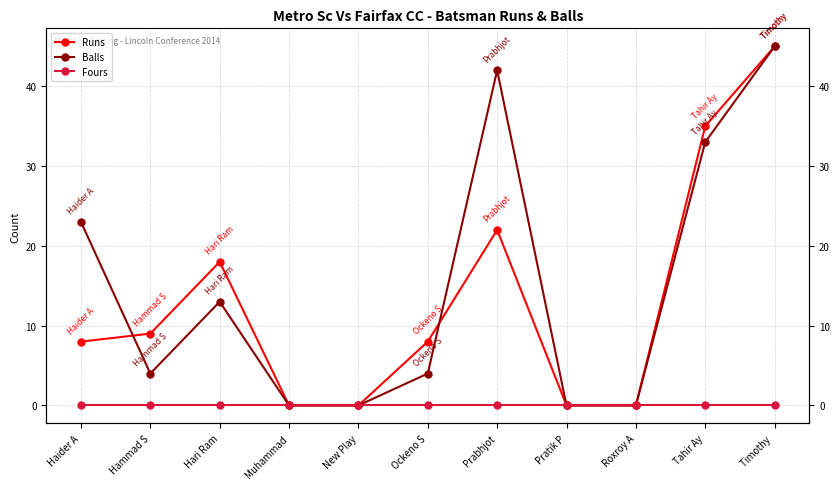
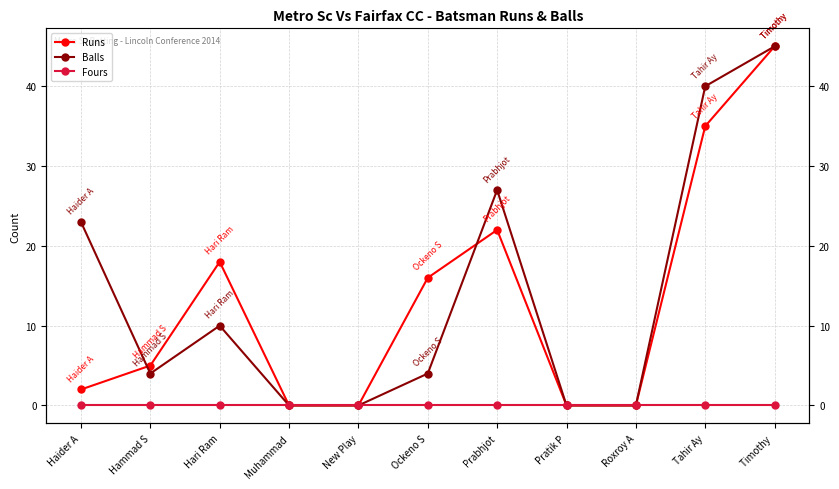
  {
    "Runs": {
-     "Haider A": 8,
-     "Hammad S": 9,
+     "Haider A": 2,
+     "Hammad S": 5,
      "Hari Ram": 18,
-     "Ockeno S": 8,
+     "Ockeno S": 16,
      "Prabhjot": 22,
      "Tahir Ay": 35
    },
    "Balls": {
      "Haider A": 23,
      "Hammad S": 4,
-     "Hari Ram": 13,
+     "Hari Ram": 10,
      "Ockeno S": 4,
-     "Prabhjot": 42,
-     "Tahir Ay": 33
+     "Prabhjot": 27,
+     "Tahir Ay": 40
    },
    "Fours": {
      "Haider A": 0,
      "Hammad S": 0,
      "Hari Ram": 0,
      "Ockeno S": 0,
      "Prabhjot": 0,
      "Tahir Ay": 0,
      "Timothy": 0
    }
  }
